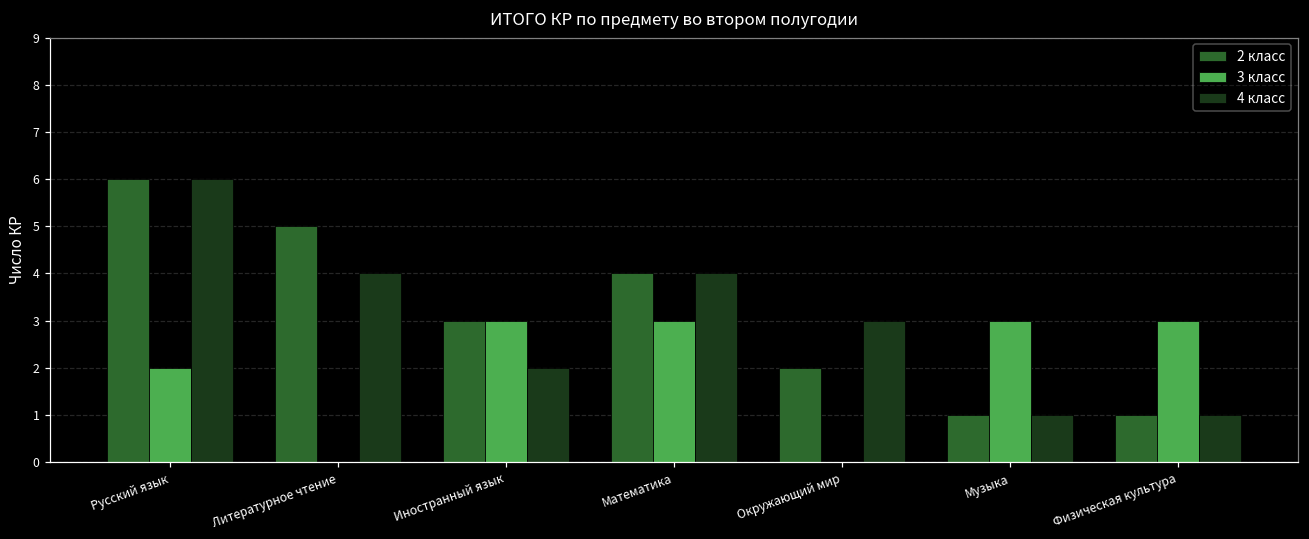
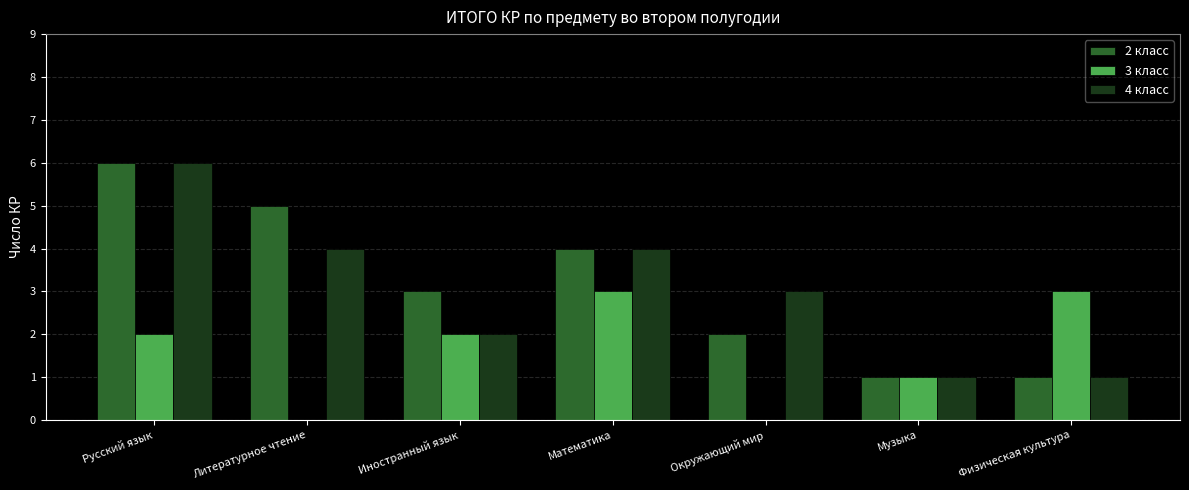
  {
    "3 класс": {
      "Русский язык": 2,
      "Литературное чтение": 0,
-     "Иностранный язык": 3,
+     "Иностранный язык": 2,
      "Математика": 3,
      "Окружающий мир": 0,
-     "Музыка": 3,
+     "Музыка": 1,
      "Физическая культура": 3
    }
  }
